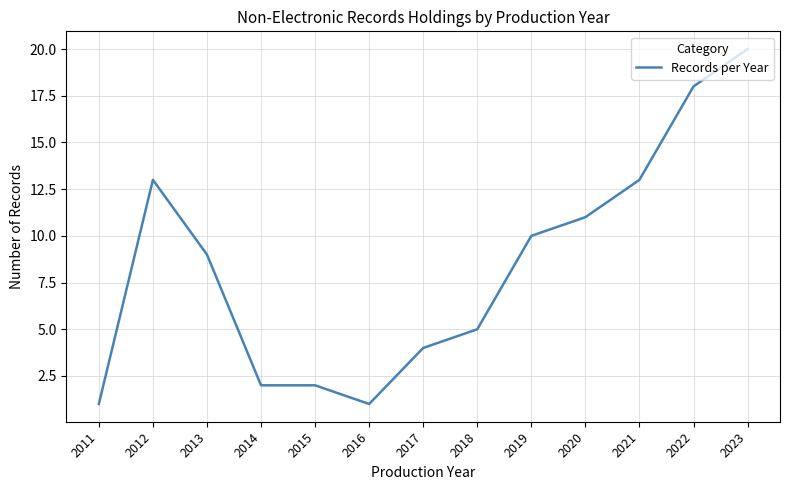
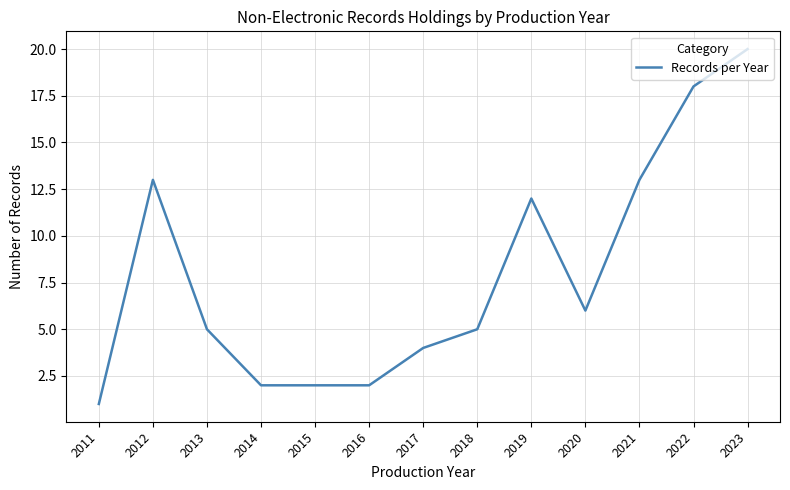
  {
    "2011": 1,
    "2012": 13,
-   "2013": 9,
+   "2013": 5,
    "2014": 2,
    "2015": 2,
-   "2016": 1,
+   "2016": 2,
    "2017": 4,
    "2018": 5,
-   "2019": 10,
-   "2020": 11,
+   "2019": 12,
+   "2020": 6,
    "2021": 13,
    "2022": 18
  }
